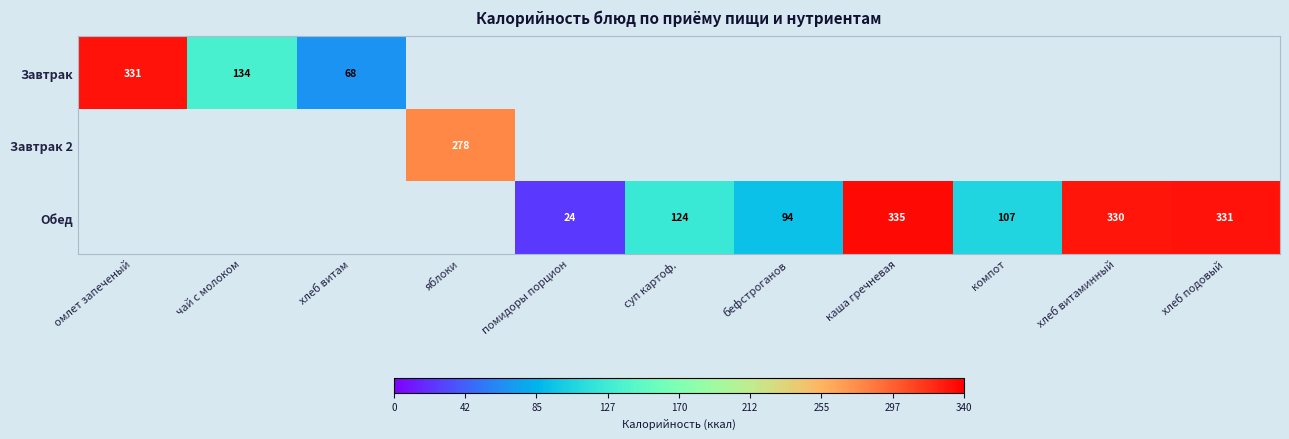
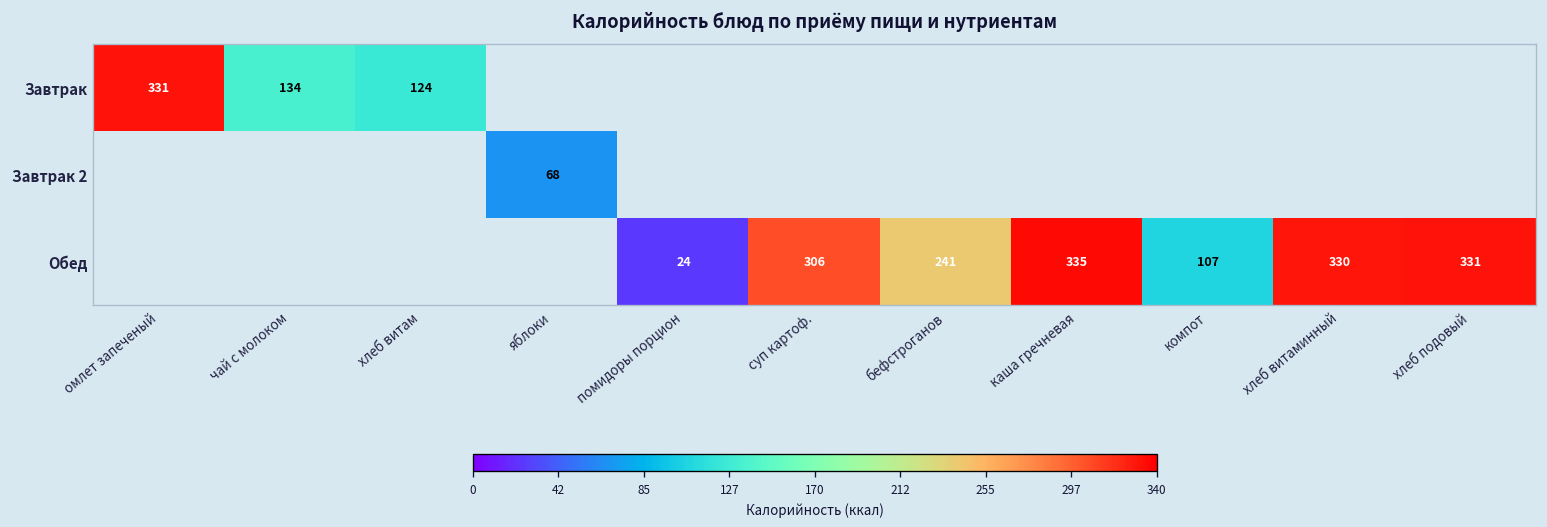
  {
    "Завтрак": {
      "омлет запеченый": 331,
      "чай с молоком": 134,
-     "хлеб витам": 68
+     "хлеб витам": 124
    },
    "Завтрак 2": {
-     "яблоки": 278
+     "яблоки": 68
    },
    "Обед": {
      "помидоры порцион": 24,
-     "суп картоф.": 124,
-     "бефстроганов": 94,
+     "суп картоф.": 306,
+     "бефстроганов": 241,
      "каша гречневая": 335,
      "компот": 107,
      "хлеб витаминный": 330,
      "хлеб подовый": 331
    }
  }
